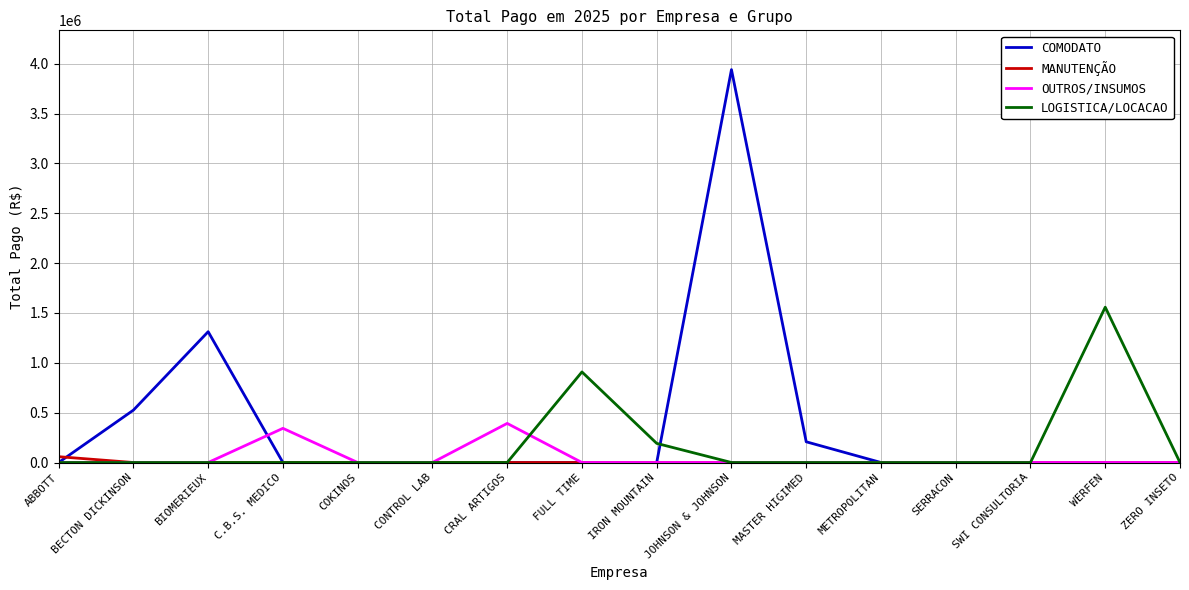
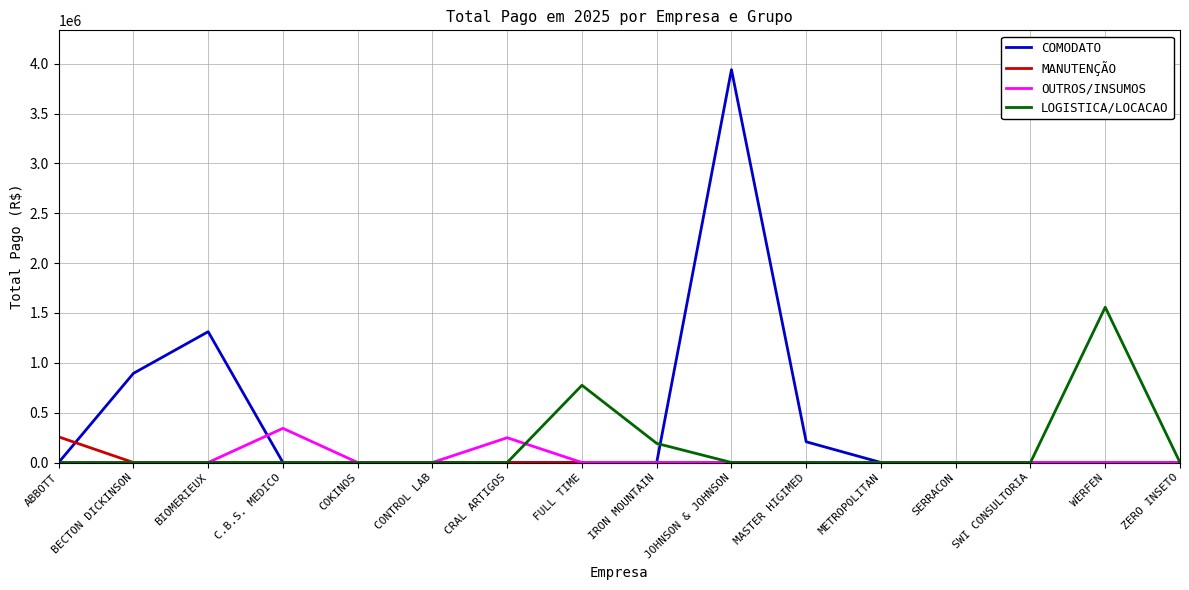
  {
    "COMODATO": {
-     "BECTON DICKINSON": 500000,
+     "BECTON DICKINSON": 900000,
      "BIOMERIEUX": 1300000,
      "JOHNSON & JOHNSON": 3900000,
      "MASTER HIGIMED": 200000
    },
    "MANUTENÇÃO": {
-     "ABBOTT": 100000
+     "ABBOTT": 300000
    },
    "OUTROS/INSUMOS": {
      "C.B.S. MEDICO": 300000,
-     "CRAL ARTIGOS": 400000
+     "CRAL ARTIGOS": 200000
    },
    "LOGISTICA/LOCACAO": {
-     "FULL TIME": 900000,
+     "FULL TIME": 800000,
      "IRON MOUNTAIN": 200000,
      "WERFEN": 1600000
    }
  }
